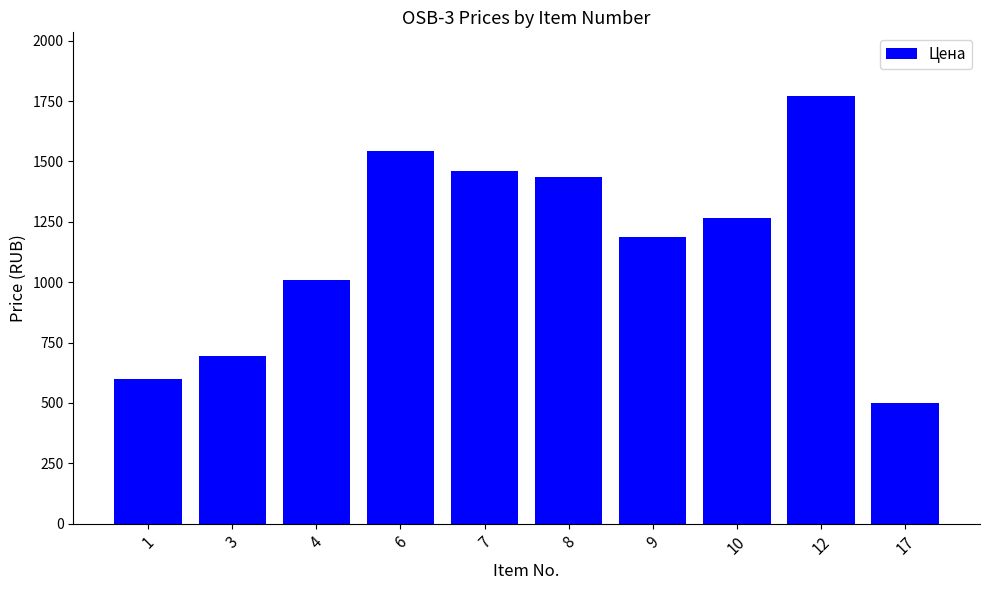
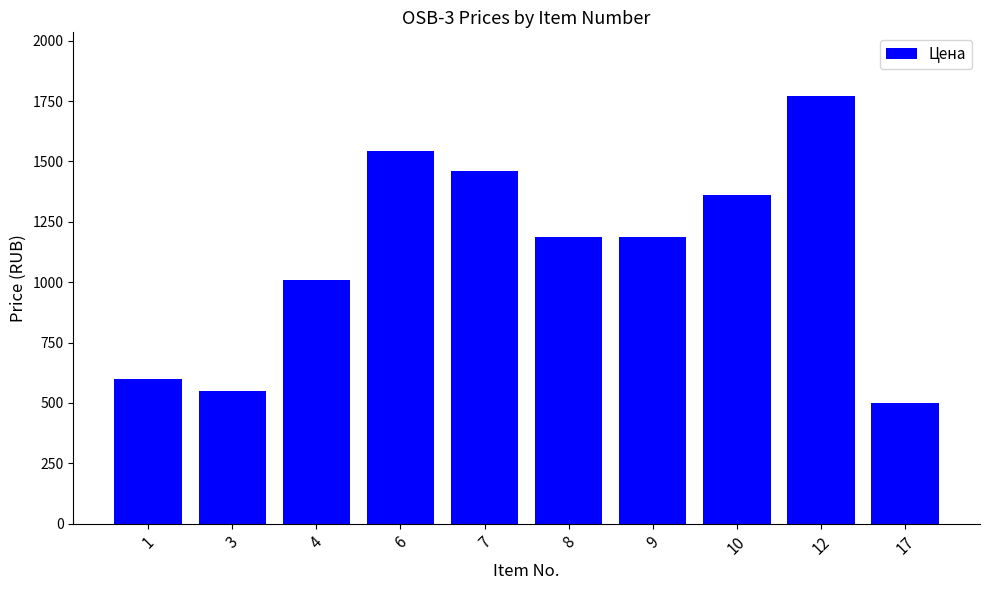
  {
    "1": 600,
-   "3": 700,
+   "3": 550,
    "4": 1010,
    "6": 1540,
    "7": 1460,
-   "8": 1440,
+   "8": 1190,
    "9": 1190,
-   "10": 1270,
+   "10": 1360,
    "12": 1770,
    "17": 500
  }
